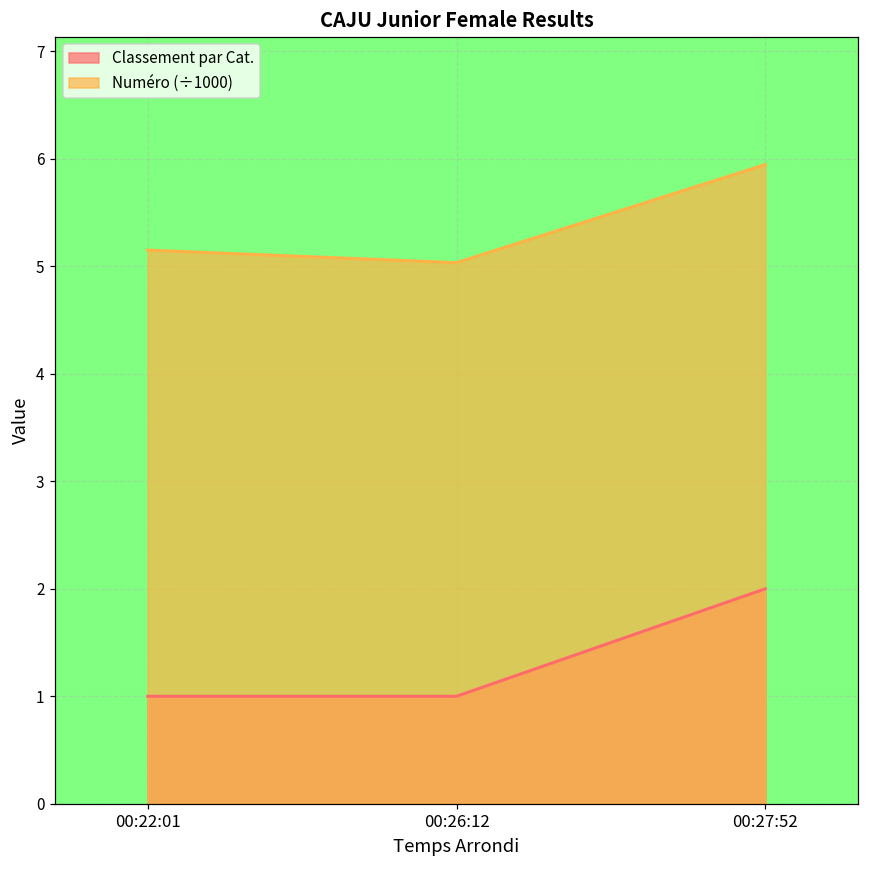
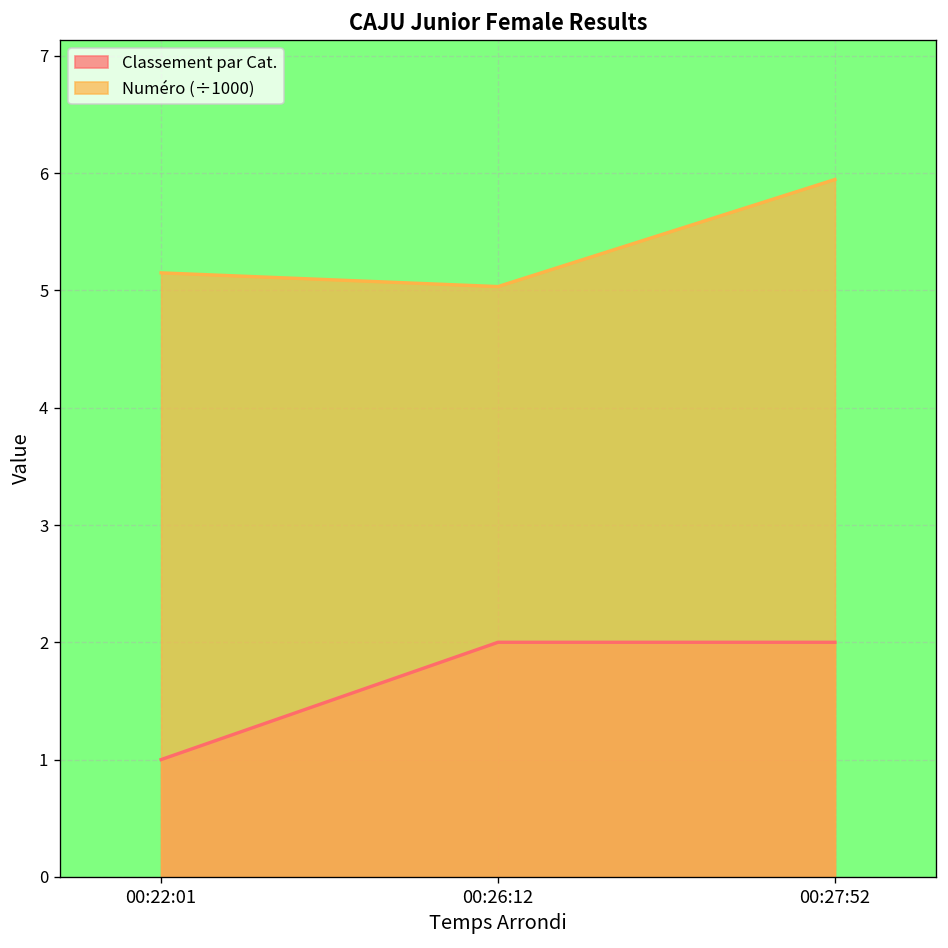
  {
    "Classement par Cat.": {
      "00:22:01": 1,
-     "00:26:12": 1,
+     "00:26:12": 2,
      "00:27:52": 2
    },
    "Numéro (÷1000)": {
      "00:22:01": 5.2,
      "00:26:12": 5.0,
      "00:27:52": 5.9
    }
  }
